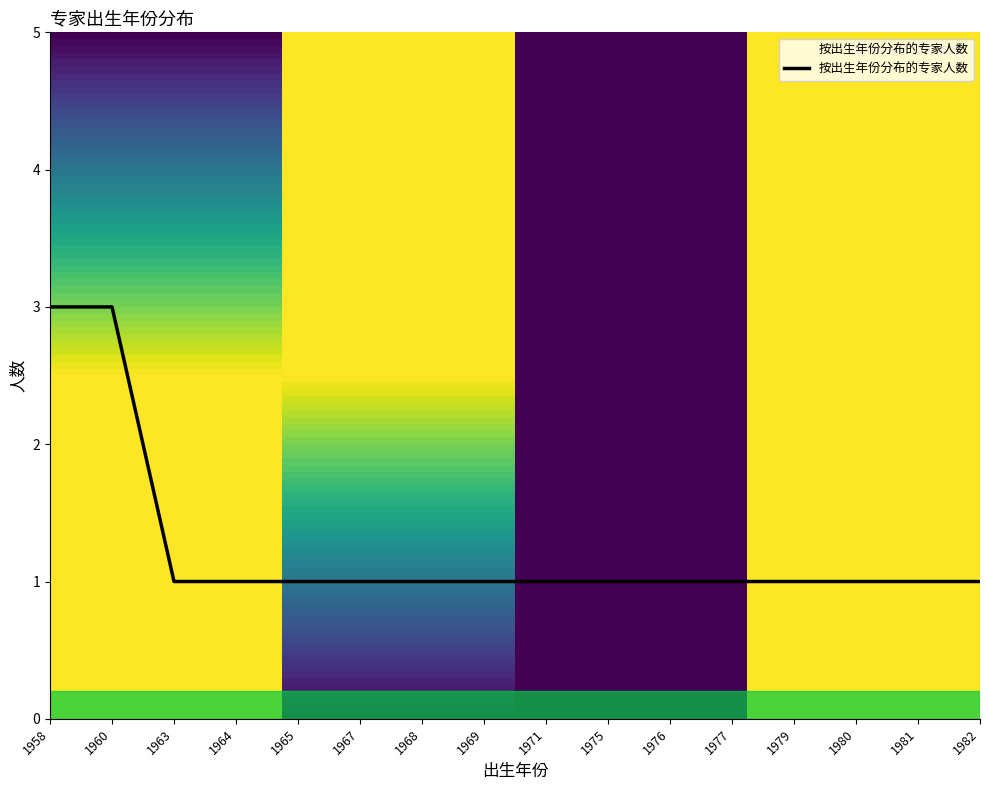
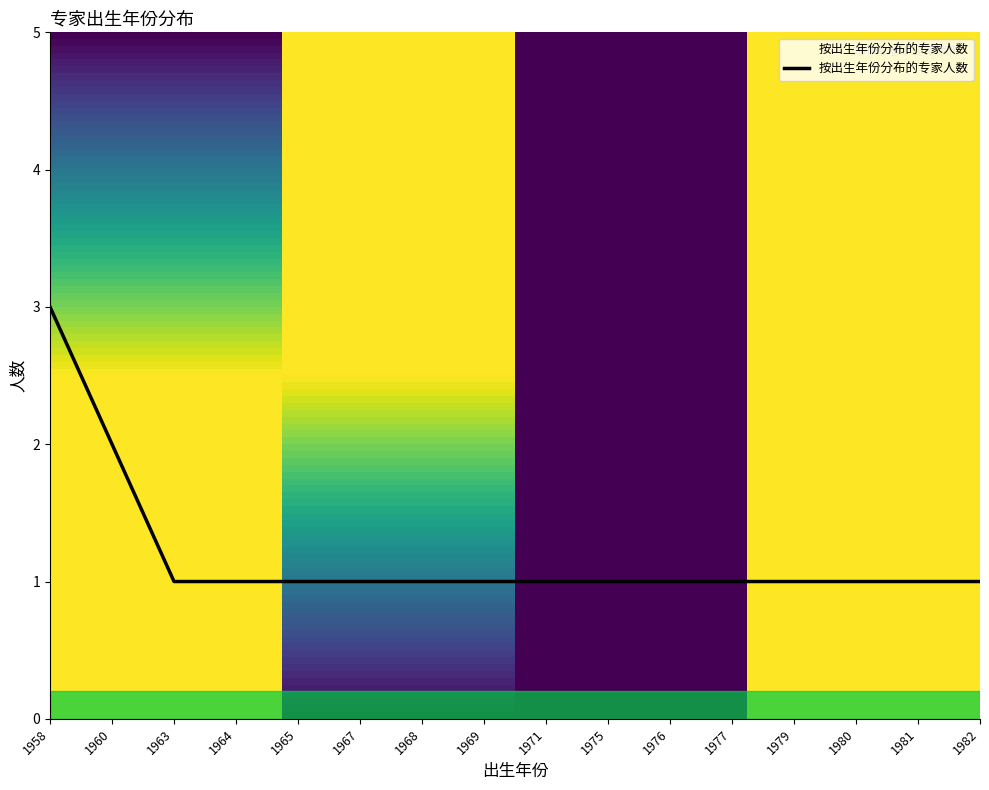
  {
    "1958": 3,
-   "1960": 3,
+   "1960": 2,
    "1963": 1,
    "1964": 1,
    "1965": 1,
    "1967": 1,
    "1968": 1,
    "1969": 1,
    "1971": 1,
    "1975": 1,
    "1976": 1,
    "1977": 1,
    "1979": 1,
    "1980": 1,
    "1981": 1,
    "1982": 1
  }
